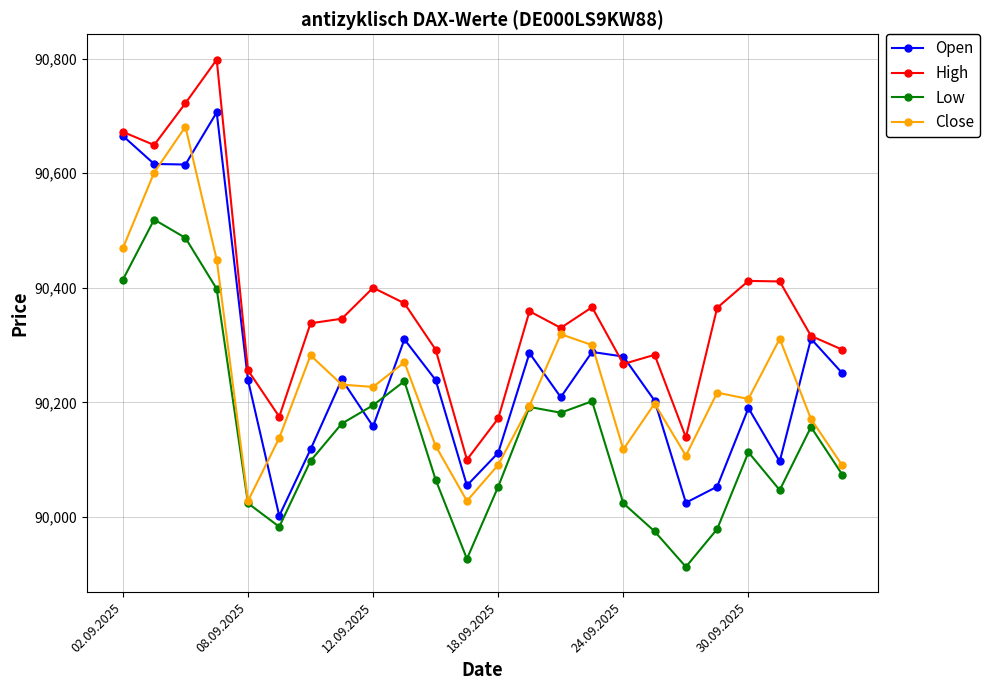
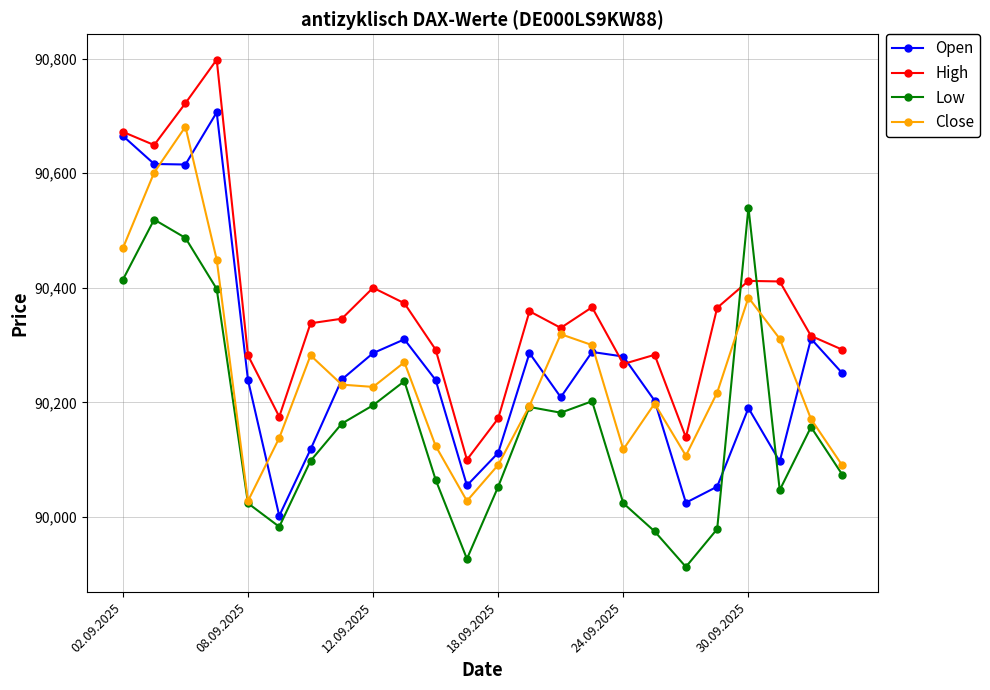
  {
    "Open": {
      "02.09.2025": "90,670",
      "08.09.2025": "90,240",
-     "12.09.2025": "90,160",
+     "12.09.2025": "90,290",
      "18.09.2025": "90,110",
      "24.09.2025": "90,280",
      "30.09.2025": "90,190"
    },
    "High": {
      "02.09.2025": "90,670",
-     "08.09.2025": "90,260",
+     "08.09.2025": "90,280",
      "12.09.2025": "90,400",
      "18.09.2025": "90,170",
      "24.09.2025": "90,270",
      "30.09.2025": "90,410"
    },
    "Low": {
      "02.09.2025": "90,410",
      "12.09.2025": "90,200",
      "18.09.2025": "90,050",
      "24.09.2025": "90,020",
-     "30.09.2025": "90,110"
+     "30.09.2025": "90,540"
    },
    "Close": {
      "02.09.2025": "90,470",
      "12.09.2025": "90,230",
      "18.09.2025": "90,090",
      "24.09.2025": "90,120",
-     "30.09.2025": "90,210"
+     "30.09.2025": "90,380"
    }
  }
